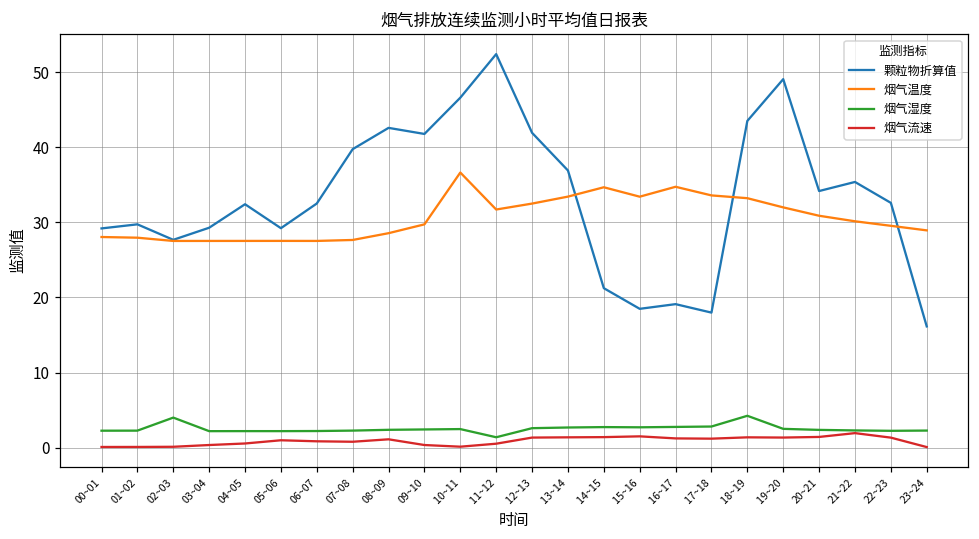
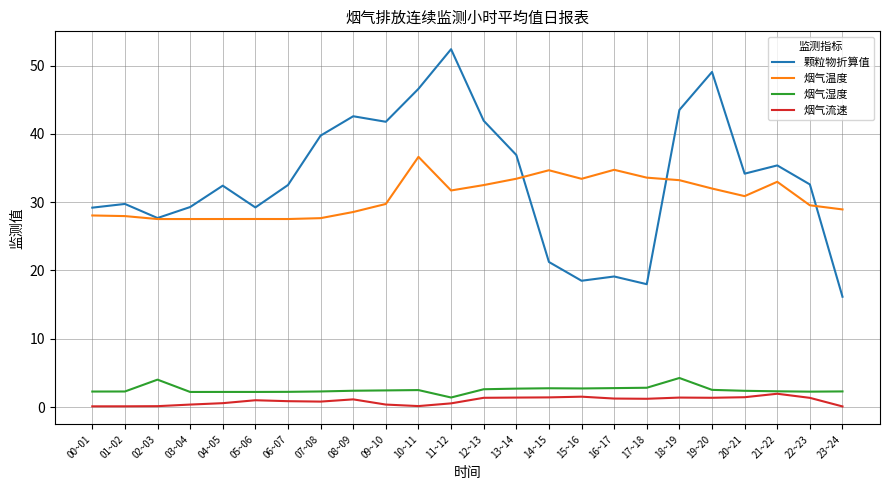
  {
    "颗粒物折算值": {
      "00~01": 29,
      "01~02": 30,
      "03~04": 29,
      "04~05": 32,
      "05~06": 29,
      "06~07": 33,
      "07~08": 40,
      "08~09": 43,
      "09~10": 42,
      "10~11": 47,
      "11~12": 52,
      "12~13": 42,
      "13~14": 37,
      "14~15": 21,
      "15~16": 18,
      "16~17": 19,
      "17~18": 18,
      "18~19": 44,
      "19~20": 49,
      "20~21": 34,
      "21~22": 35,
      "22~23": 33,
      "23~24": 16
    },
    "烟气温度": {
      "00~01": 28,
      "01~02": 28,
      "03~04": 28,
      "04~05": 28,
      "05~06": 28,
      "06~07": 28,
      "07~08": 28,
      "08~09": 29,
      "09~10": 30,
      "10~11": 37,
      "11~12": 32,
      "12~13": 32,
      "13~14": 33,
      "14~15": 35,
      "15~16": 33,
      "16~17": 35,
      "17~18": 34,
      "18~19": 33,
      "19~20": 32,
      "20~21": 31,
-     "21~22": 30,
+     "21~22": 33,
      "22~23": 30,
      "23~24": 29
    },
    "烟气湿度": {
      "00~01": 2,
      "01~02": 2,
      "02~03": 4,
      "03~04": 2,
      "04~05": 2,
      "05~06": 2,
      "06~07": 2,
      "07~08": 2,
      "08~09": 2,
      "09~10": 2,
      "10~11": 2,
      "11~12": 1,
      "12~13": 3,
      "13~14": 3,
      "14~15": 3,
      "15~16": 3,
      "16~17": 3,
      "17~18": 3,
      "18~19": 4,
      "19~20": 3,
      "20~21": 2,
      "22~23": 2,
      "23~24": 2
    },
    "烟气流速": {
      "00~01": 0,
      "01~02": 0,
      "02~03": 0,
      "03~04": 0,
      "04~05": 1,
      "05~06": 1,
      "06~07": 1,
      "07~08": 1,
      "08~09": 1,
      "09~10": 0,
      "10~11": 0,
      "11~12": 1,
      "12~13": 1,
      "13~14": 1,
      "14~15": 1,
      "15~16": 2,
      "16~17": 1,
      "17~18": 1,
      "18~19": 1,
      "19~20": 1,
      "20~21": 1,
      "22~23": 1,
      "23~24": 0
    }
  }
